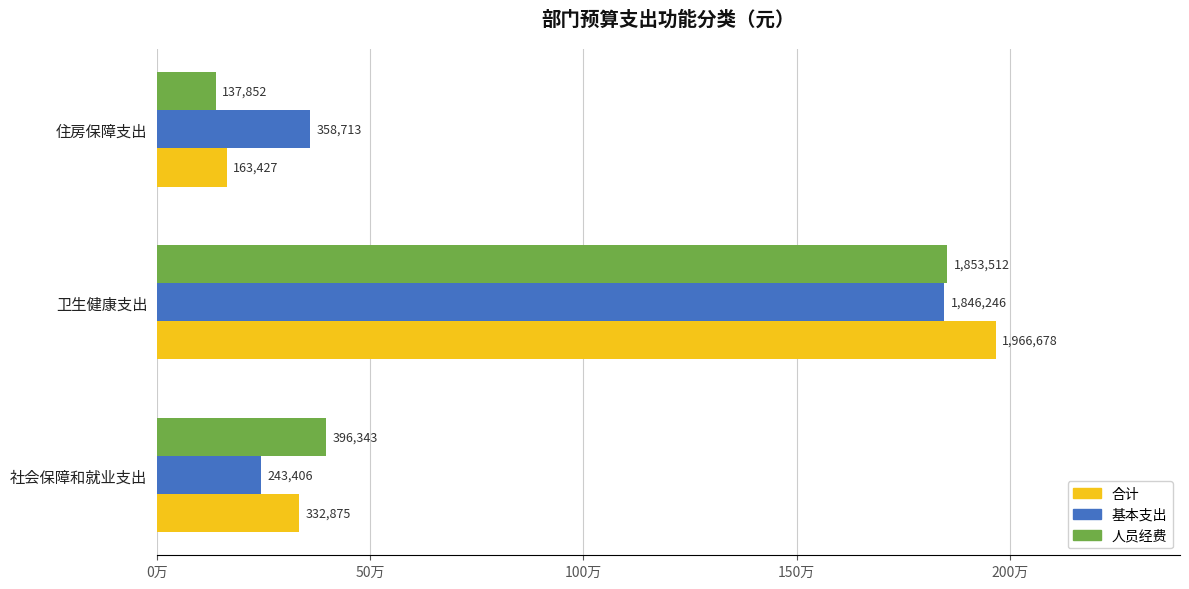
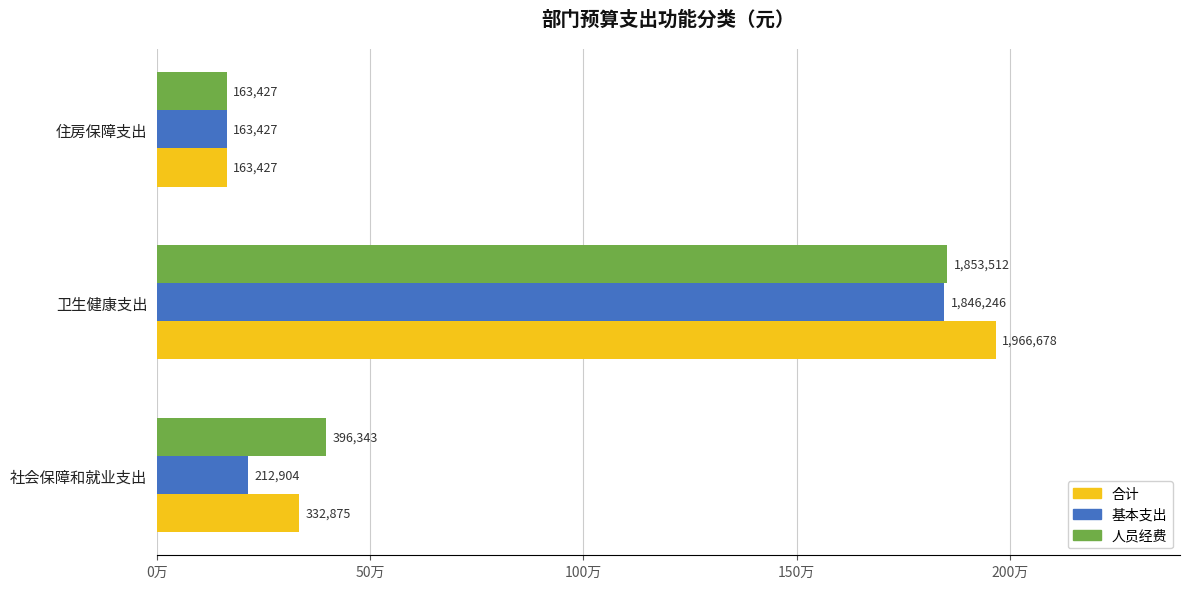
  {
    "合计": {
      "住房保障支出": "163,427",
      "卫生健康支出": "1,966,678",
      "社会保障和就业支出": "332,875"
    },
    "基本支出": {
-     "住房保障支出": "358,713",
+     "住房保障支出": "163,427",
      "卫生健康支出": "1,846,246",
-     "社会保障和就业支出": "243,406"
+     "社会保障和就业支出": "212,904"
    },
    "人员经费": {
-     "住房保障支出": "137,852",
+     "住房保障支出": "163,427",
      "卫生健康支出": "1,853,512",
      "社会保障和就业支出": "396,343"
    }
  }
